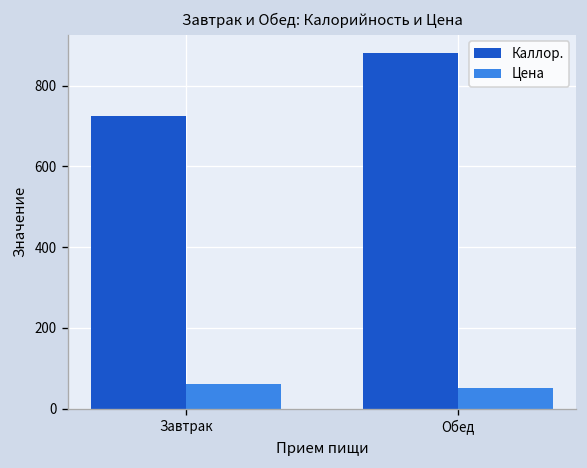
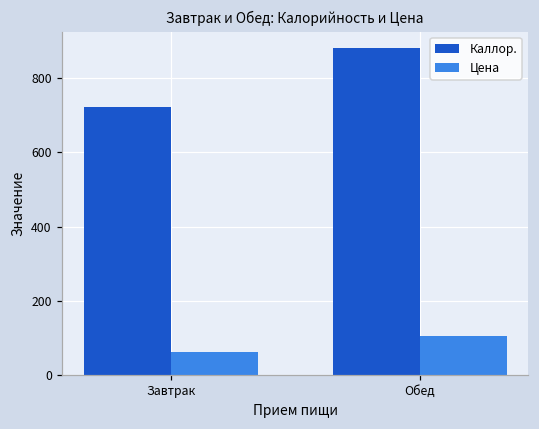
  {
    "Каллор.": {
      "Завтрак": 720,
      "Обед": 880
    },
    "Цена": {
      "Завтрак": 60,
-     "Обед": 50
+     "Обед": 110
    }
  }
